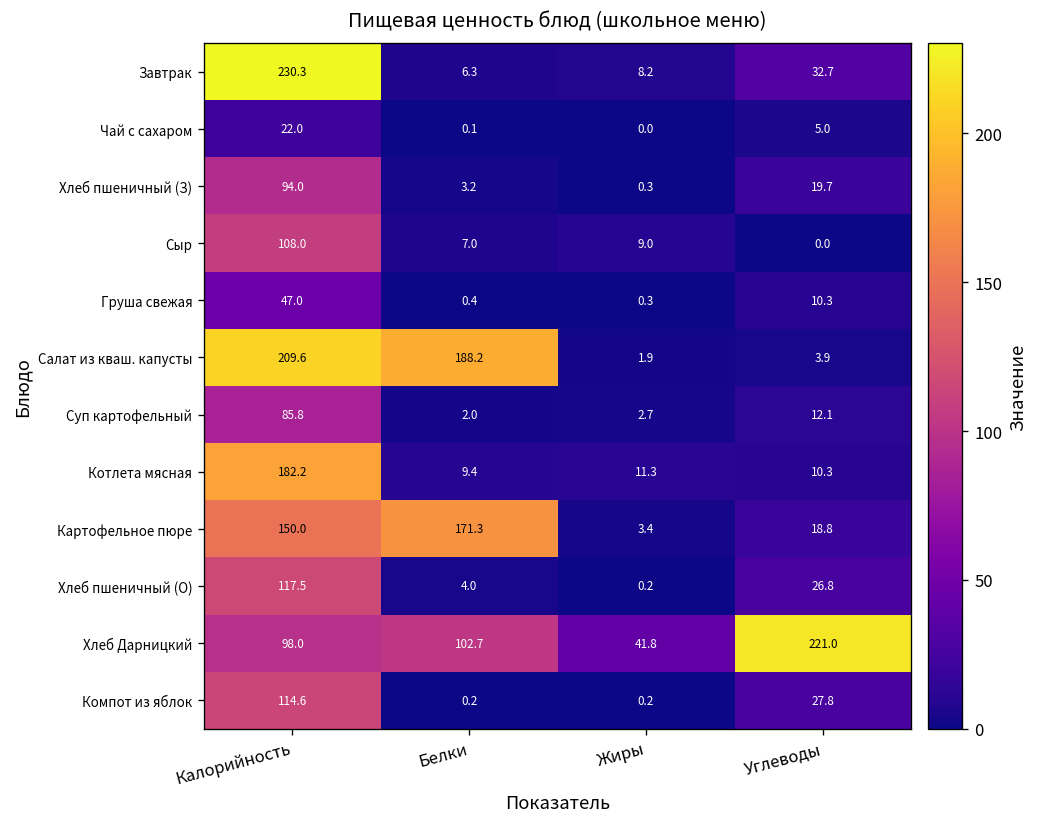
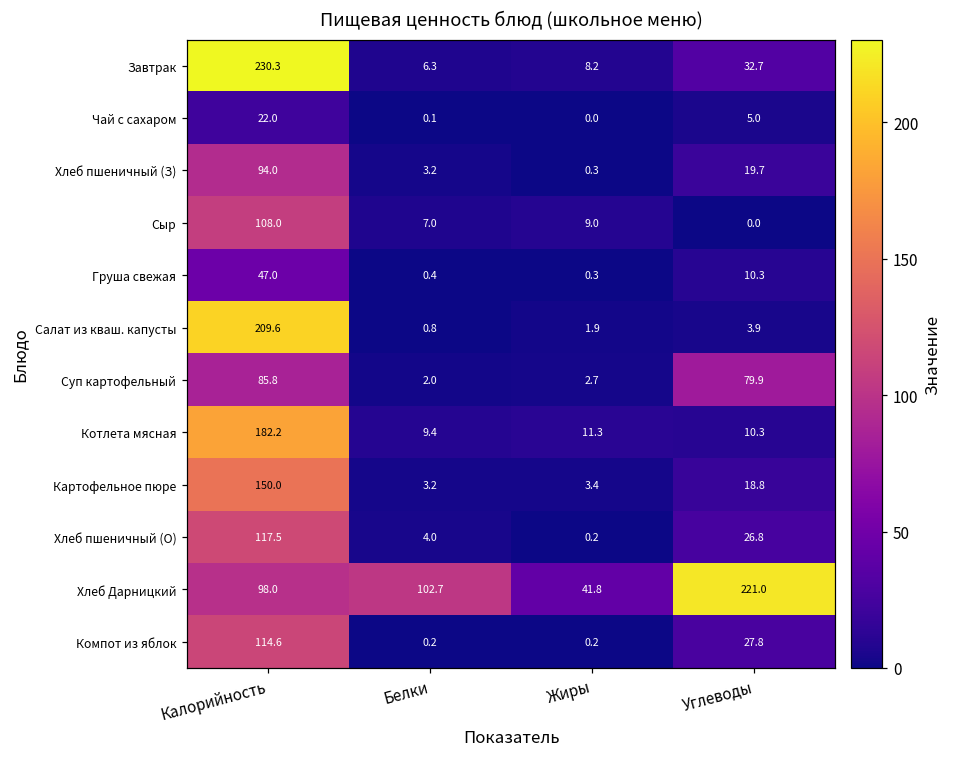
  {
    "Завтрак": {
      "Калорийность": 230.3,
      "Белки": 6.3,
      "Жиры": 8.2,
      "Углеводы": 32.7
    },
    "Чай с сахаром": {
      "Калорийность": 22.0,
      "Белки": 0.1,
      "Жиры": 0.0,
      "Углеводы": 5.0
    },
    "Хлеб пшеничный (З)": {
      "Калорийность": 94.0,
      "Белки": 3.2,
      "Жиры": 0.3,
      "Углеводы": 19.7
    },
    "Сыр": {
      "Калорийность": 108.0,
      "Белки": 7.0,
      "Жиры": 9.0,
      "Углеводы": 0.0
    },
    "Груша свежая": {
      "Калорийность": 47.0,
      "Белки": 0.4,
      "Жиры": 0.3,
      "Углеводы": 10.3
    },
    "Салат из кваш. капусты": {
      "Калорийность": 209.6,
-     "Белки": 188.2,
+     "Белки": 0.8,
      "Жиры": 1.9,
      "Углеводы": 3.9
    },
    "Суп картофельный": {
      "Калорийность": 85.8,
      "Белки": 2.0,
      "Жиры": 2.7,
-     "Углеводы": 12.1
+     "Углеводы": 79.9
    },
    "Котлета мясная": {
      "Калорийность": 182.2,
      "Белки": 9.4,
      "Жиры": 11.3,
      "Углеводы": 10.3
    },
    "Картофельное пюре": {
      "Калорийность": 150.0,
-     "Белки": 171.3,
+     "Белки": 3.2,
      "Жиры": 3.4,
      "Углеводы": 18.8
    },
    "Хлеб пшеничный (О)": {
      "Калорийность": 117.5,
      "Белки": 4.0,
      "Жиры": 0.2,
      "Углеводы": 26.8
    },
    "Хлеб Дарницкий": {
      "Калорийность": 98.0,
      "Белки": 102.7,
      "Жиры": 41.8,
      "Углеводы": 221.0
    },
    "Компот из яблок": {
      "Калорийность": 114.6,
      "Белки": 0.2,
      "Жиры": 0.2,
      "Углеводы": 27.8
    }
  }
